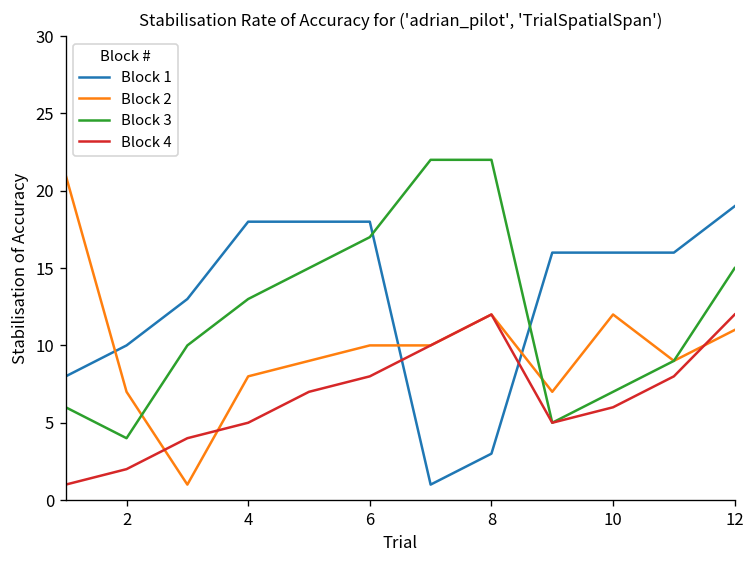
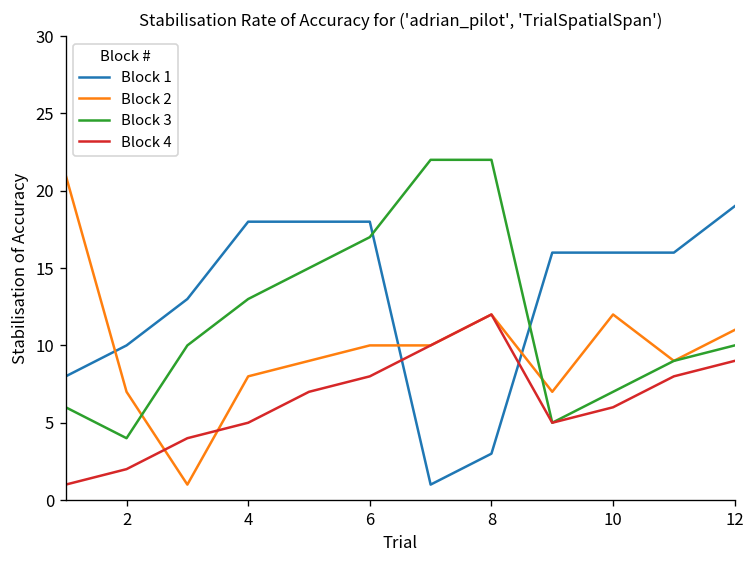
  {
    "Block 1": {
      "2": 10,
      "4": 18,
      "6": 18,
      "8": 3,
      "10": 16,
      "12": 19
    },
    "Block 2": {
      "2": 7,
      "4": 8,
      "6": 10,
      "10": 12,
      "12": 11
    },
    "Block 3": {
      "2": 4,
      "4": 13,
      "6": 17,
      "8": 22,
      "10": 7,
-     "12": 15
+     "12": 10
    },
    "Block 4": {
      "2": 2,
      "4": 5,
      "6": 8,
      "10": 6,
-     "12": 12
+     "12": 9
    }
  }
